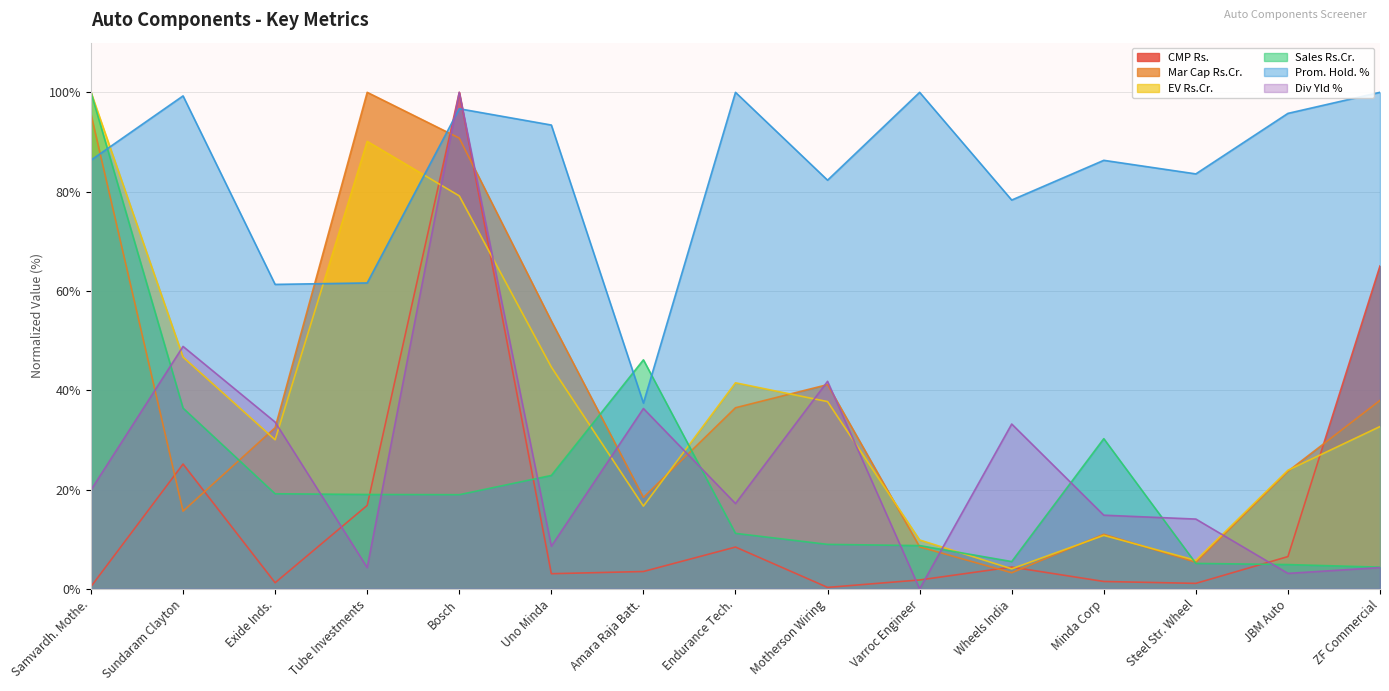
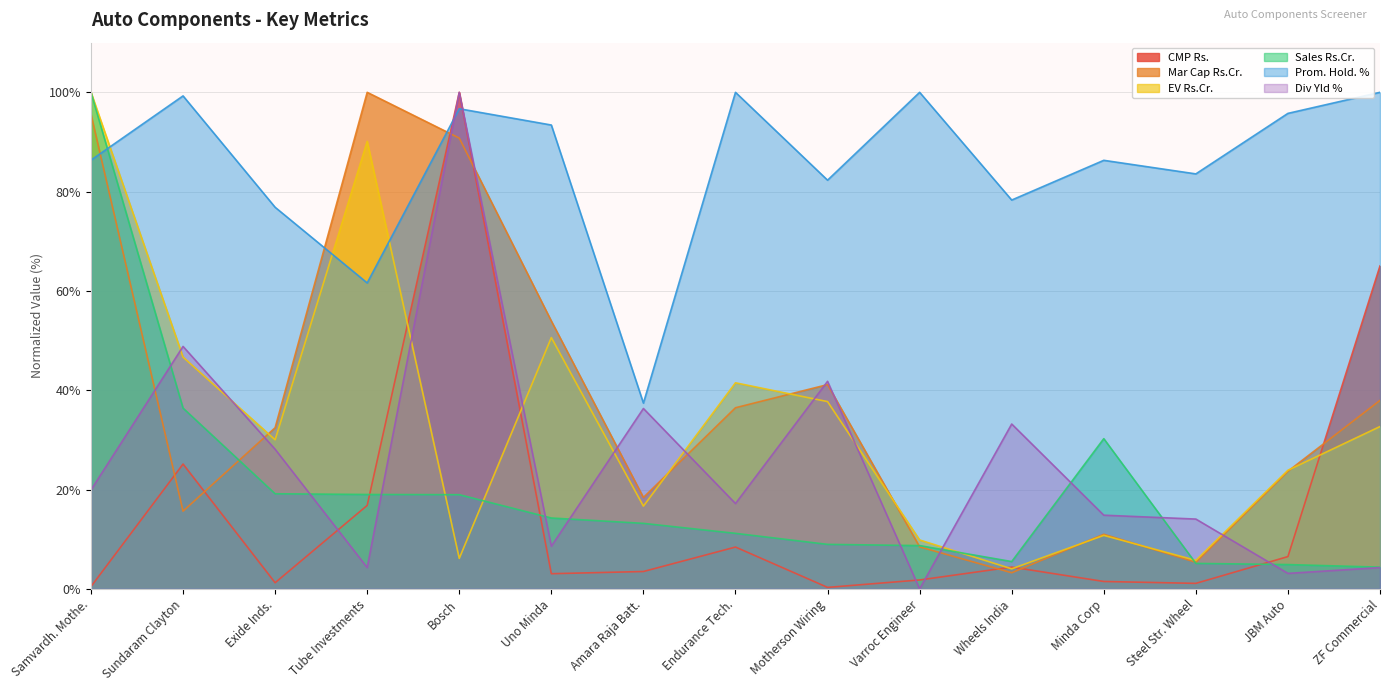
  {
    "EV Rs.Cr.": {
      "Sundaram Clayton": "47%",
      "Exide Inds.": "30%",
      "Tube Investments": "90%",
-     "Bosch": "79%",
-     "Uno Minda": "45%",
+     "Bosch": "6%",
+     "Uno Minda": "51%",
      "Amara Raja Batt.": "17%",
      "Endurance Tech.": "42%",
      "Motherson Wiring": "38%",
      "Varroc Engineer": "10%",
      "ZF Commercial": "33%"
    },
    "Sales Rs.Cr.": {
      "Sundaram Clayton": "36%",
      "Exide Inds.": "19%",
      "Tube Investments": "19%",
      "Bosch": "19%",
-     "Uno Minda": "23%",
-     "Amara Raja Batt.": "46%",
+     "Uno Minda": "14%",
+     "Amara Raja Batt.": "13%",
      "Endurance Tech.": "11%",
      "Motherson Wiring": "9%",
      "Wheels India": "6%",
      "Minda Corp": "30%",
      "JBM Auto": "5%"
    },
    "Prom. Hold. %": {
      "Samvardh. Mothe.": "86%",
      "Sundaram Clayton": "99%",
-     "Exide Inds.": "61%",
+     "Exide Inds.": "77%",
      "Tube Investments": "62%",
      "Bosch": "97%",
      "Uno Minda": "93%",
      "Amara Raja Batt.": "37%",
      "Endurance Tech.": "100%",
      "Motherson Wiring": "82%",
      "Varroc Engineer": "100%",
      "Wheels India": "78%",
      "Minda Corp": "86%",
      "Steel Str. Wheel": "84%",
      "JBM Auto": "96%",
      "ZF Commercial": "100%"
    },
    "Div Yld %": {
      "Samvardh. Mothe.": "20%",
      "Sundaram Clayton": "49%",
-     "Exide Inds.": "34%",
+     "Exide Inds.": "28%",
      "Tube Investments": "4%",
      "Uno Minda": "9%",
      "Amara Raja Batt.": "36%",
      "Endurance Tech.": "17%",
      "Motherson Wiring": "42%",
      "Varroc Engineer": "0%",
      "Wheels India": "33%",
      "Minda Corp": "15%",
      "Steel Str. Wheel": "14%",
      "JBM Auto": "3%"
    }
  }
